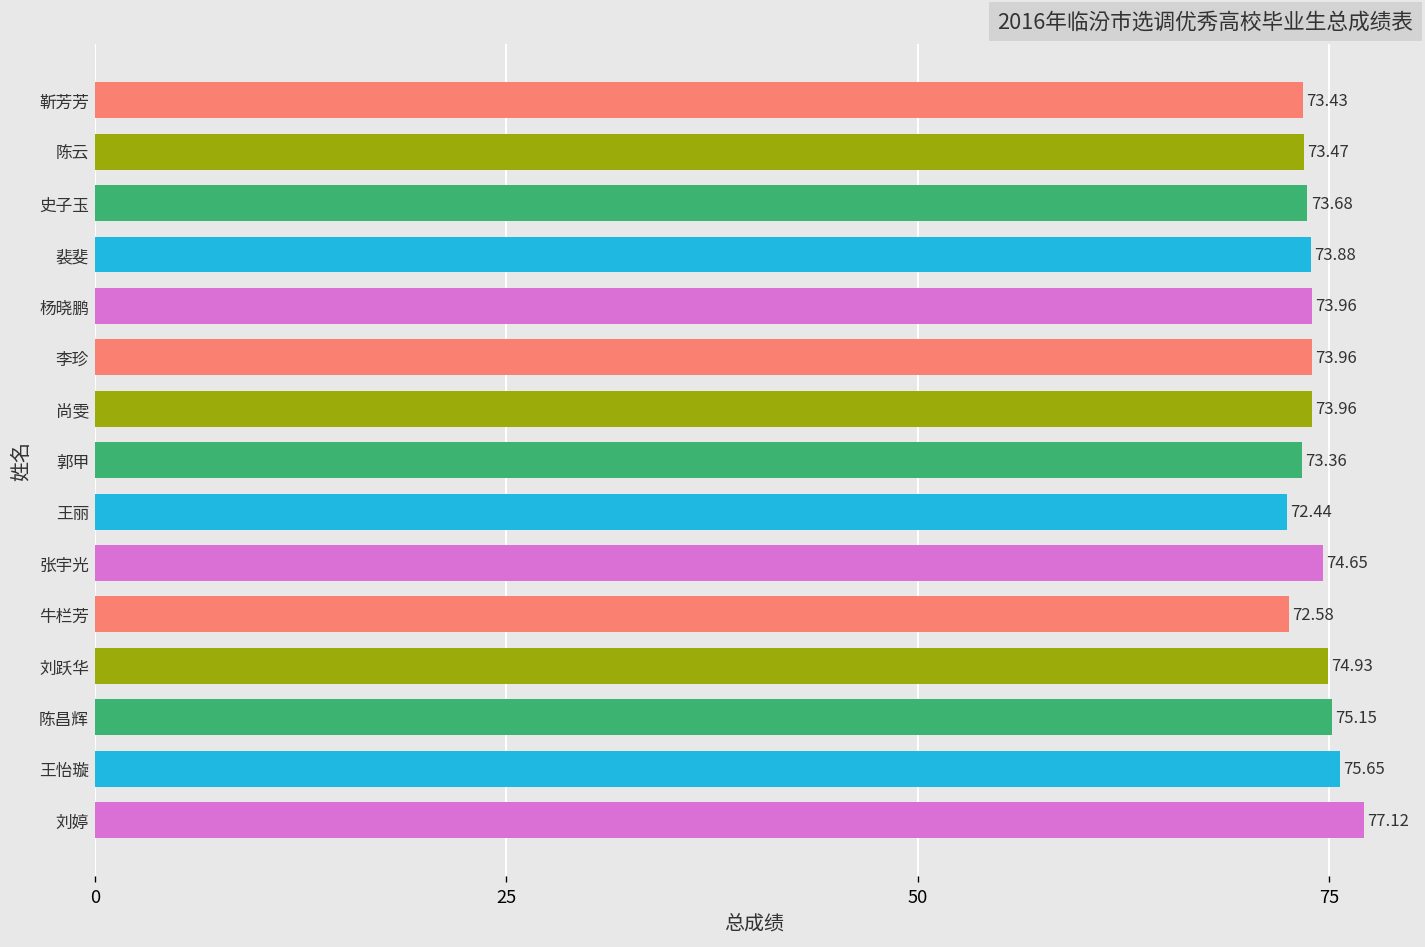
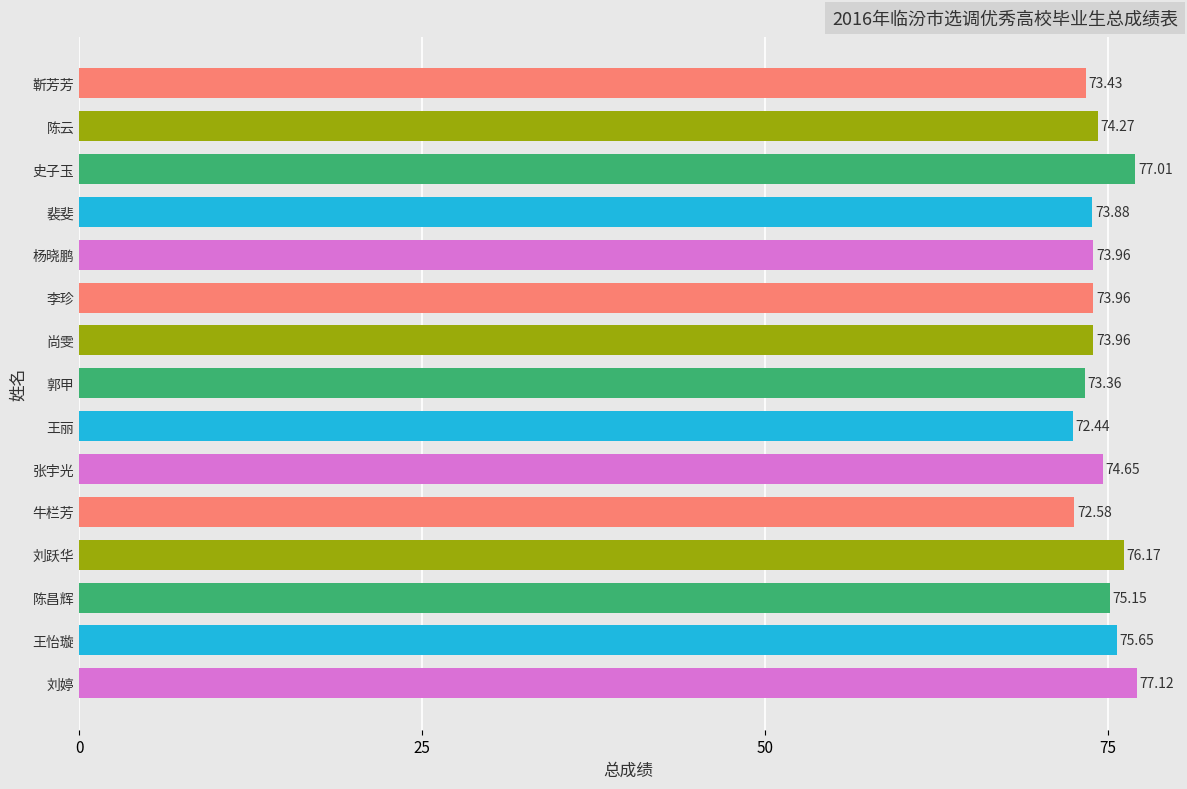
  {
    "靳芳芳": 73.43,
-   "陈云": 73.47,
-   "史子玉": 73.68,
+   "陈云": 74.27,
+   "史子玉": 77.01,
    "裴斐": 73.88,
    "杨晓鹏": 73.96,
    "李珍": 73.96,
    "尚雯": 73.96,
    "郭甲": 73.36,
    "王丽": 72.44,
    "张宇光": 74.65,
    "牛栏芳": 72.58,
-   "刘跃华": 74.93,
+   "刘跃华": 76.17,
    "陈昌辉": 75.15,
    "王怡璇": 75.65,
    "刘婷": 77.12
  }
